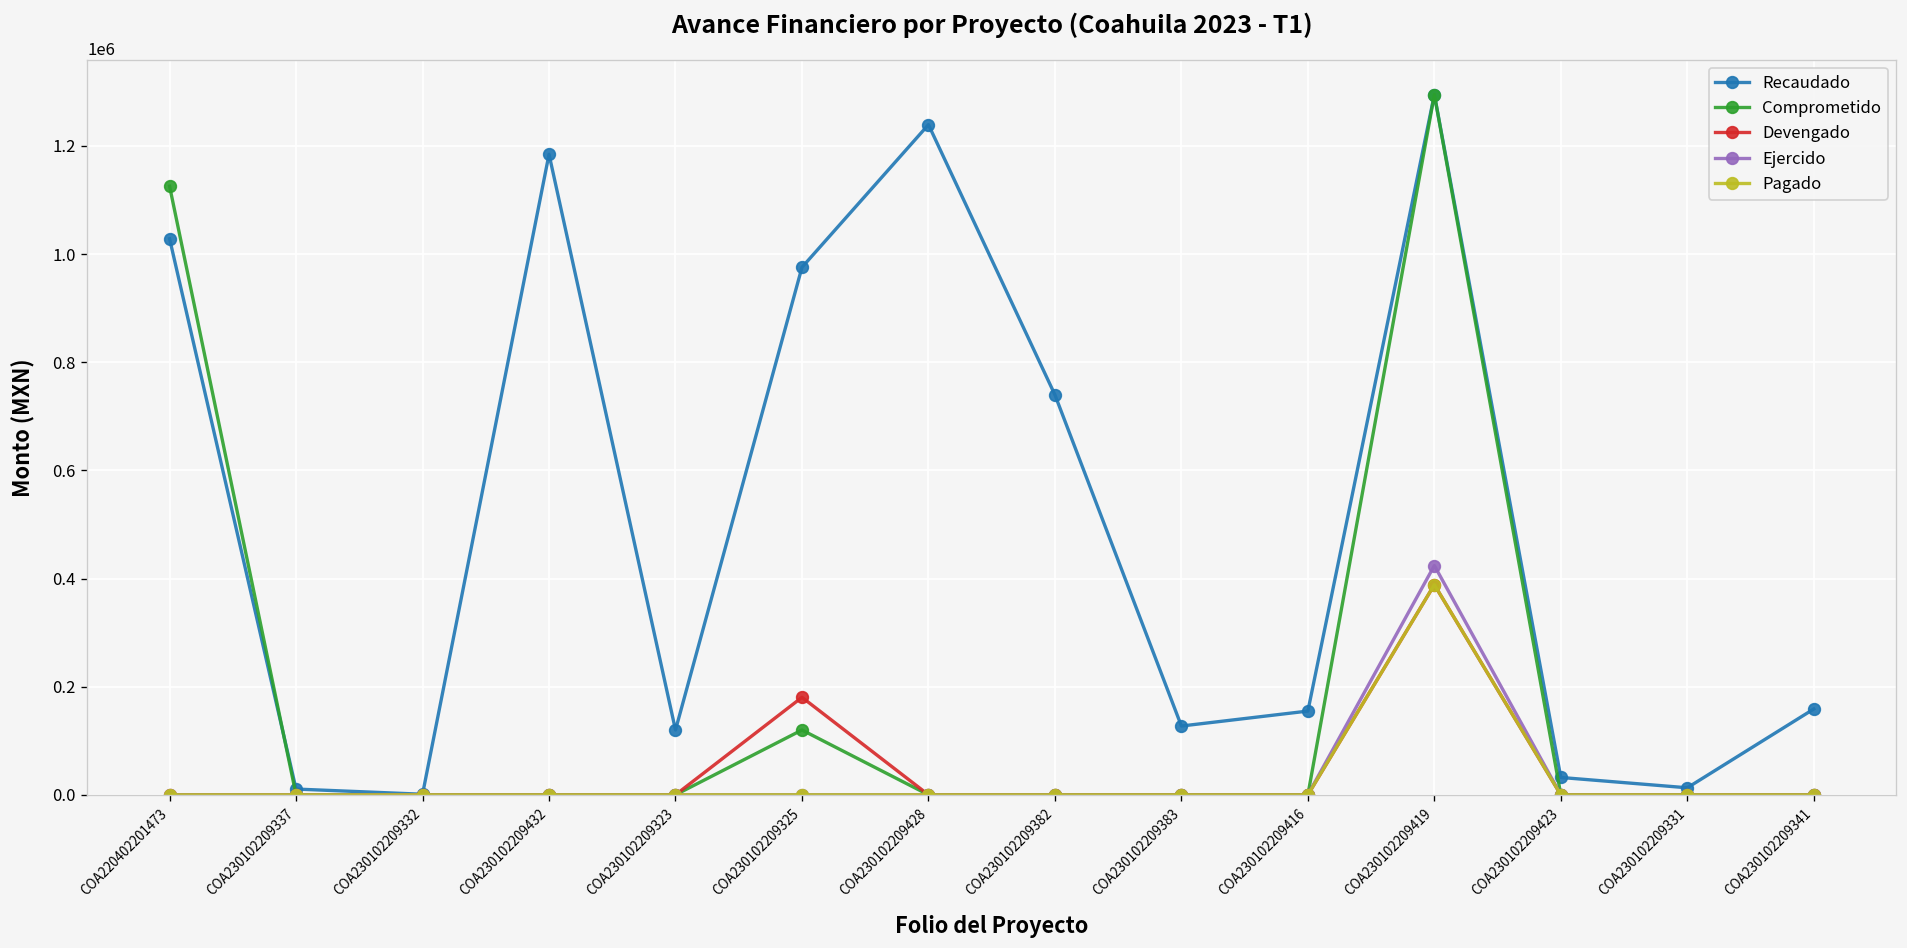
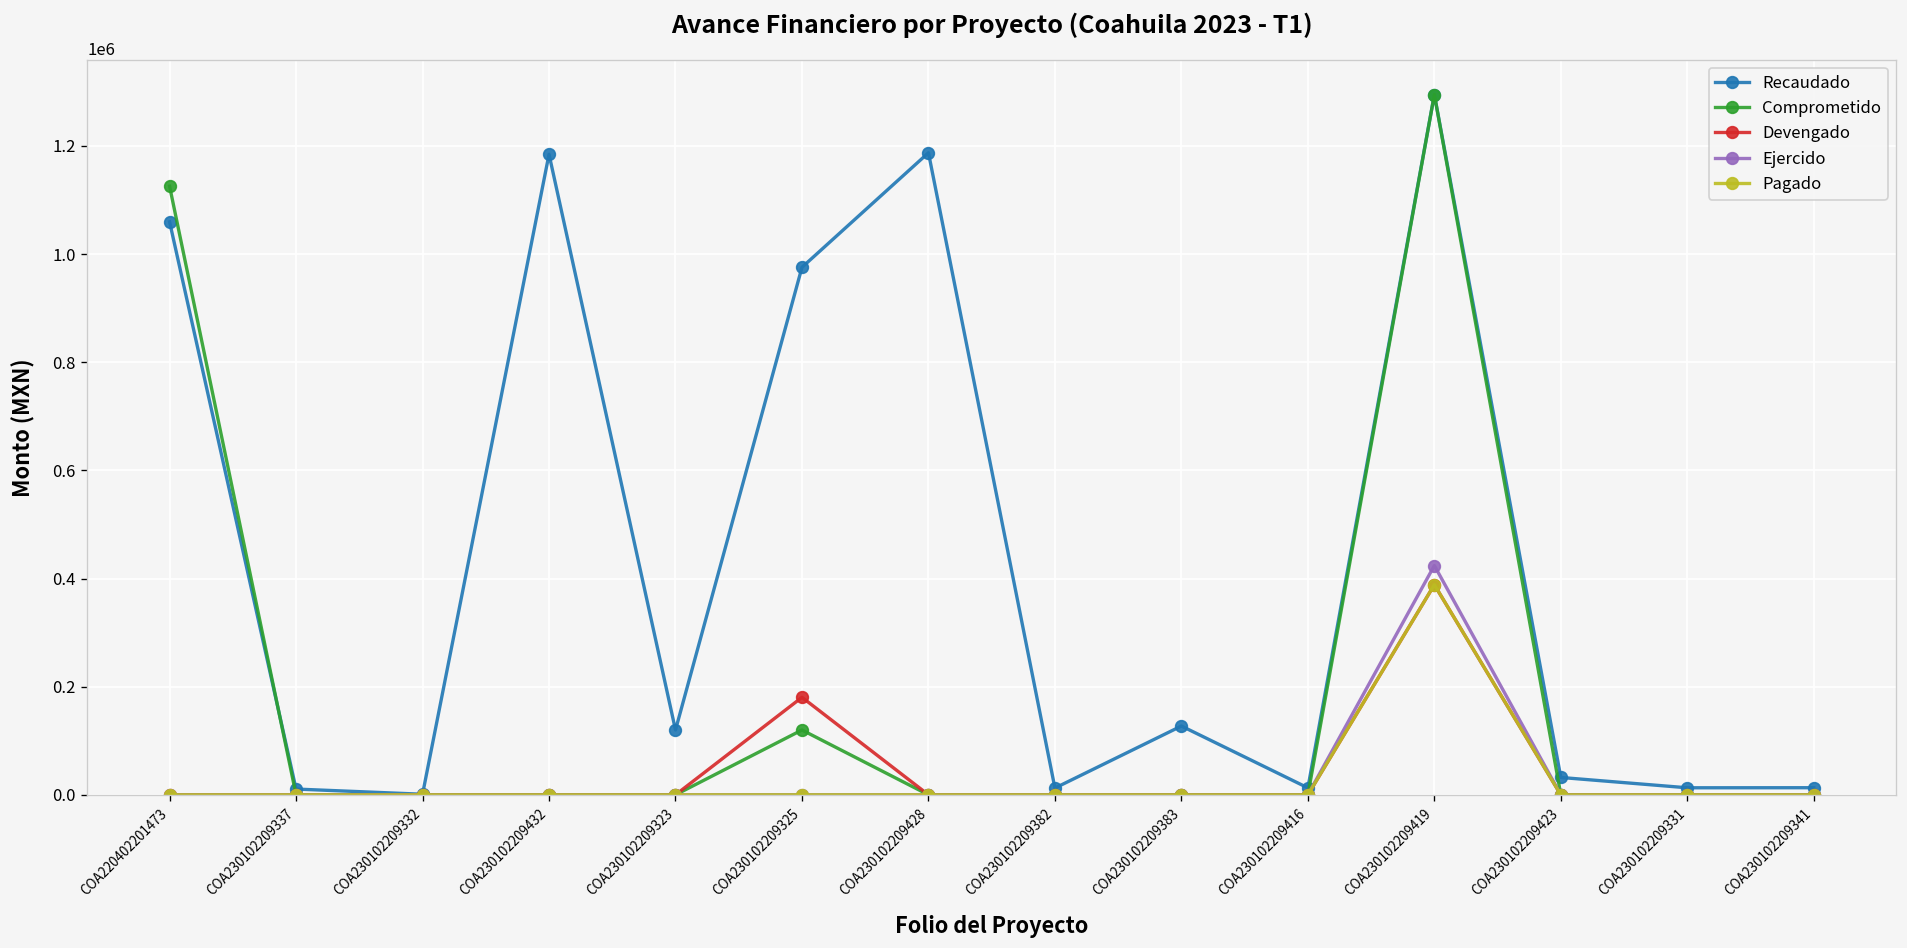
  {
    "Recaudado": {
-     "COA220402201473": 1030000,
+     "COA220402201473": 1060000,
      "COA230102209337": 10000,
      "COA230102209432": 1180000,
      "COA230102209323": 120000,
      "COA230102209325": 980000,
-     "COA230102209428": 1240000,
-     "COA230102209382": 740000,
+     "COA230102209428": 1190000,
+     "COA230102209382": 10000,
      "COA230102209383": 130000,
-     "COA230102209416": 150000,
+     "COA230102209416": 10000,
      "COA230102209423": 30000,
      "COA230102209331": 10000,
-     "COA230102209341": 160000
+     "COA230102209341": 10000
    },
    "Comprometido": {
      "COA220402201473": 1130000,
      "COA230102209325": 120000
    },
    "Devengado": {
      "COA230102209325": 180000
    },
    "Ejercido": {
      "COA230102209419": 420000
    }
  }
